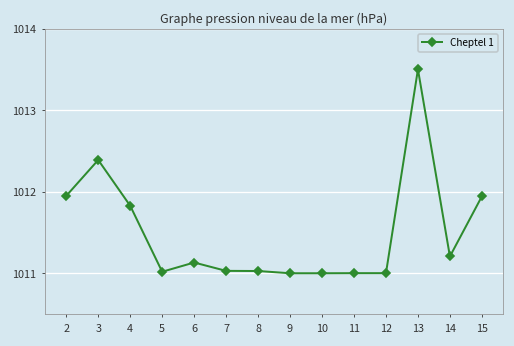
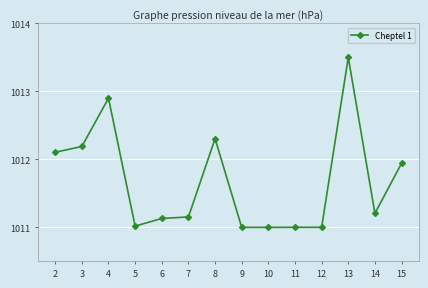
  {
-   "2": 1011.9,
-   "3": 1012.4,
-   "4": 1011.8,
+   "2": 1012.1,
+   "3": 1012.2,
+   "4": 1012.9,
    "5": 1011.0,
    "6": 1011.1,
-   "7": 1011.0,
-   "8": 1011.0,
+   "7": 1011.2,
+   "8": 1012.3,
    "9": 1011.0,
    "10": 1011.0,
    "11": 1011.0,
    "12": 1011.0,
    "13": 1013.5,
    "14": 1011.2,
    "15": 1011.9
  }
